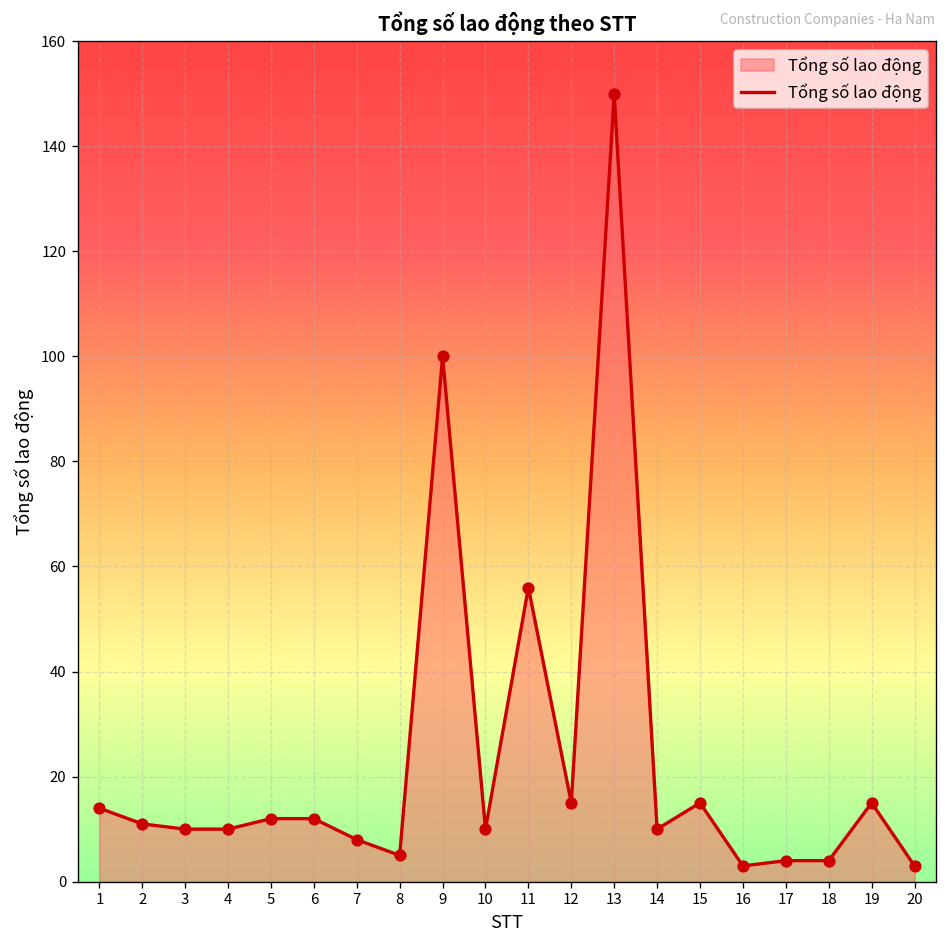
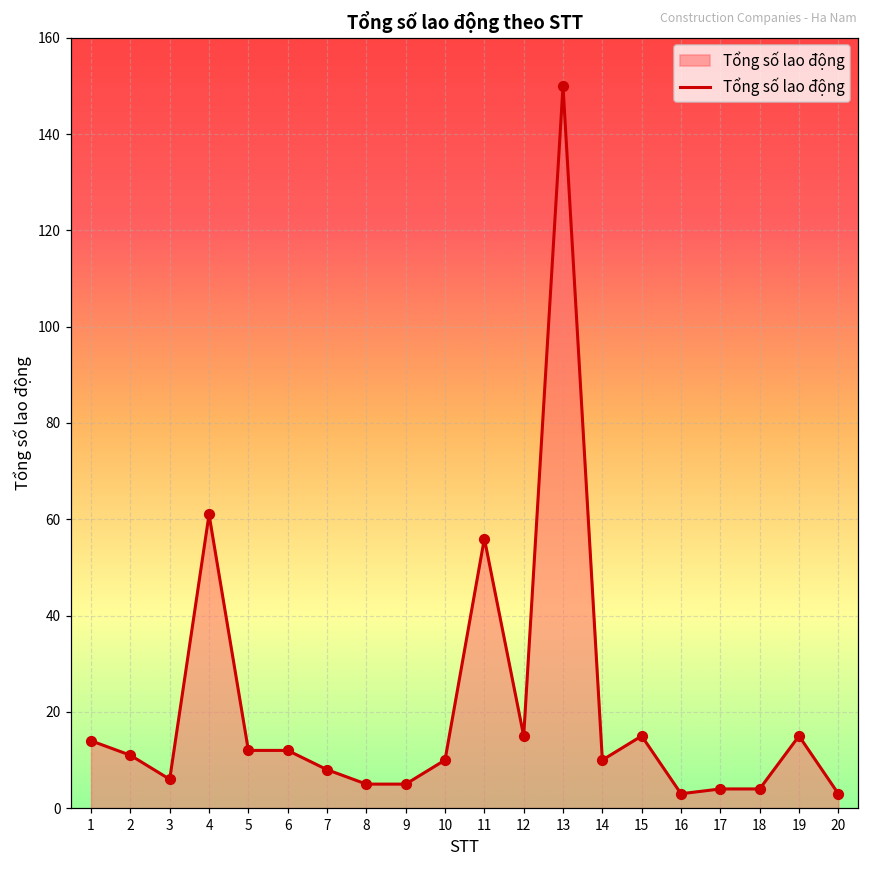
  {
    "1": 14,
    "2": 11,
-   "3": 10,
-   "4": 10,
+   "3": 6,
+   "4": 61,
    "5": 12,
    "6": 12,
    "7": 8,
    "8": 5,
-   "9": 100,
+   "9": 5,
    "10": 10,
    "11": 56,
    "12": 15,
    "13": 150,
    "14": 10,
    "15": 15,
    "16": 3,
    "17": 4,
    "18": 4,
    "19": 15,
    "20": 3
  }
